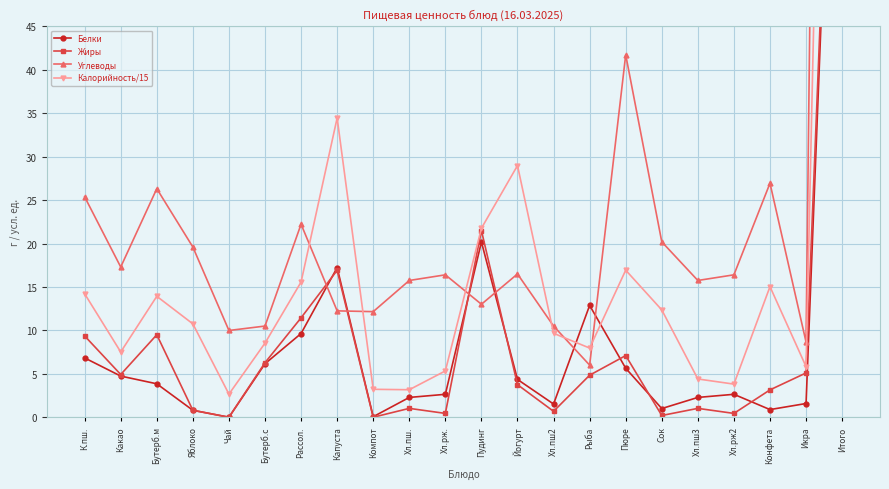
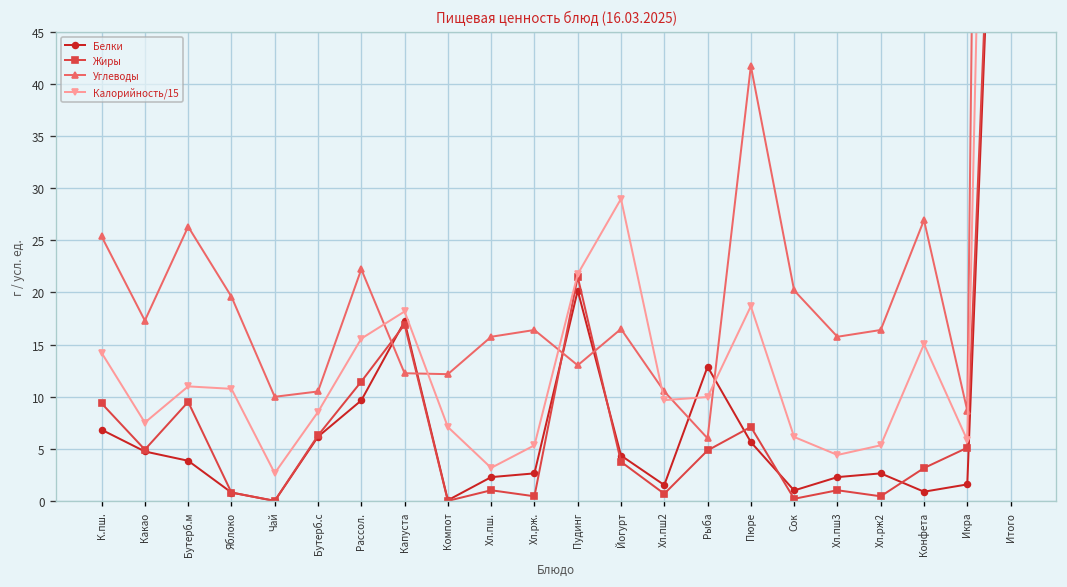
  {
    "Калорийность/15": {
      "К.пш.": 14,
      "Какао": 8,
-     "Бутерб.м": 14,
+     "Бутерб.м": 11,
      "Яблоко": 11,
      "Чай": 3,
      "Бутерб.с": 9,
      "Рассол.": 16,
-     "Капуста": 34,
-     "Компот": 3,
+     "Капуста": 18,
+     "Компот": 7,
      "Хл.пш.": 3,
      "Хл.рж.": 5,
      "Йогурт": 29,
      "Хл.пш2": 10,
-     "Рыба": 8,
-     "Пюре": 17,
-     "Сок": 12,
+     "Рыба": 10,
+     "Пюре": 19,
+     "Сок": 6,
      "Хл.пш3": 4,
-     "Хл.рж2": 4,
+     "Хл.рж2": 5,
      "Конфета": 15,
      "Икра": 6
    }
  }
